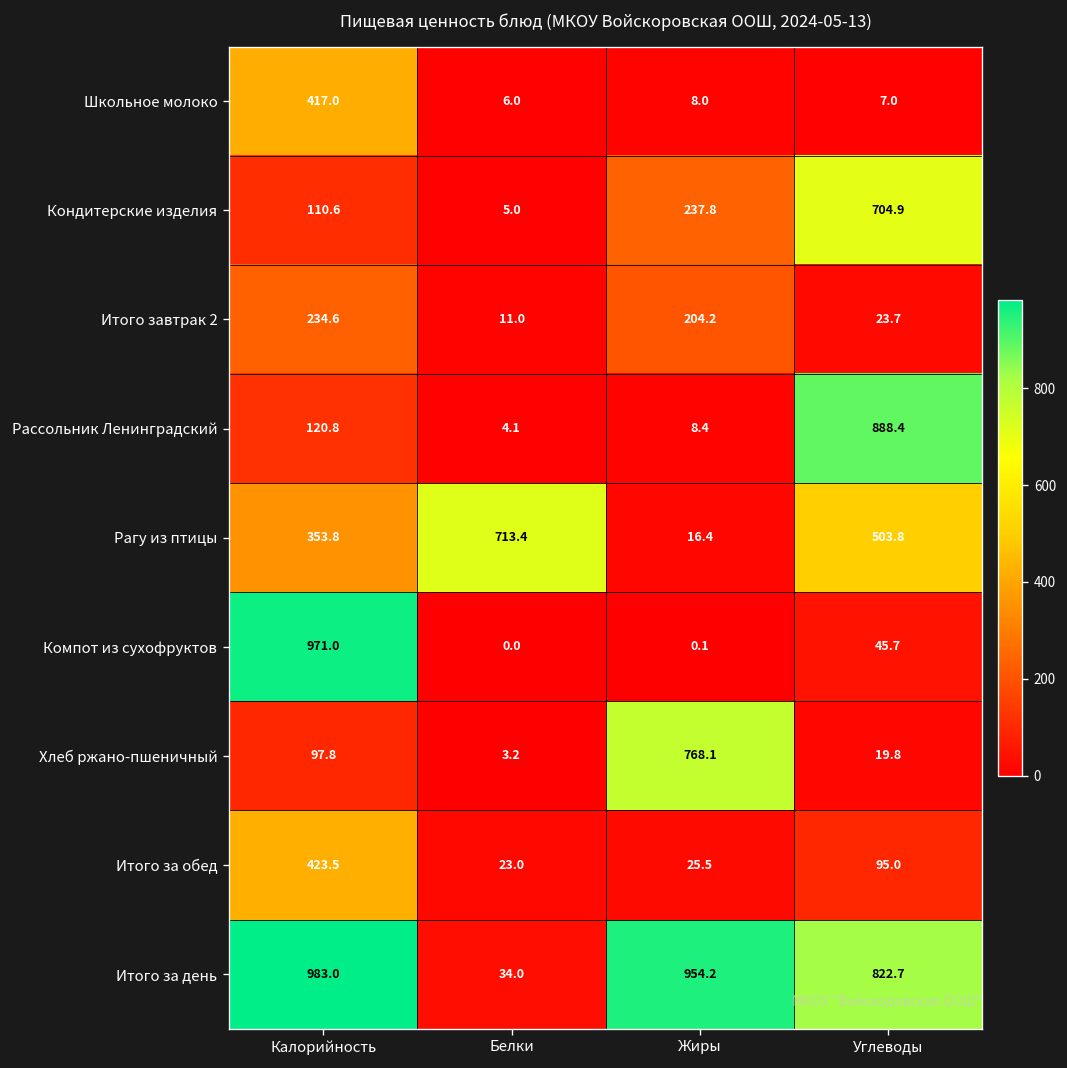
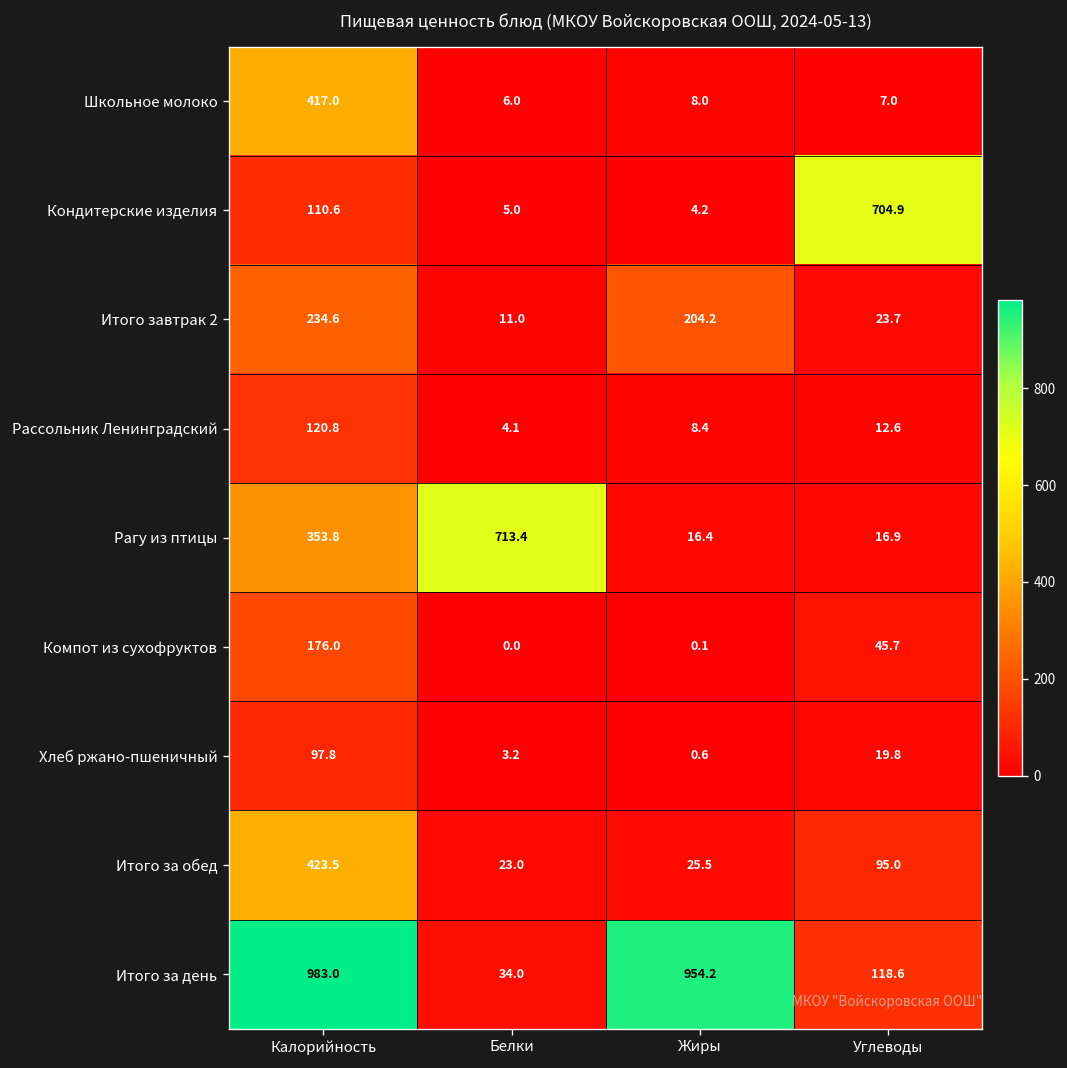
  {
    "Школьное молоко": {
      "Калорийность": 417.0,
      "Белки": 6.0,
      "Жиры": 8.0,
      "Углеводы": 7.0
    },
    "Кондитерские изделия": {
      "Калорийность": 110.6,
      "Белки": 5.0,
-     "Жиры": 237.8,
+     "Жиры": 4.2,
      "Углеводы": 704.9
    },
    "Итого завтрак 2": {
      "Калорийность": 234.6,
      "Белки": 11.0,
      "Жиры": 204.2,
      "Углеводы": 23.7
    },
    "Рассольник Ленинградский": {
      "Калорийность": 120.8,
      "Белки": 4.1,
      "Жиры": 8.4,
-     "Углеводы": 888.4
+     "Углеводы": 12.6
    },
    "Рагу из птицы": {
      "Калорийность": 353.8,
      "Белки": 713.4,
      "Жиры": 16.4,
-     "Углеводы": 503.8
+     "Углеводы": 16.9
    },
    "Компот из сухофруктов": {
-     "Калорийность": 971.0,
+     "Калорийность": 176.0,
      "Белки": 0.0,
      "Жиры": 0.1,
      "Углеводы": 45.7
    },
    "Хлеб ржано-пшеничный": {
      "Калорийность": 97.8,
      "Белки": 3.2,
-     "Жиры": 768.1,
+     "Жиры": 0.6,
      "Углеводы": 19.8
    },
    "Итого за обед": {
      "Калорийность": 423.5,
      "Белки": 23.0,
      "Жиры": 25.5,
      "Углеводы": 95.0
    },
    "Итого за день": {
      "Калорийность": 983.0,
      "Белки": 34.0,
      "Жиры": 954.2,
-     "Углеводы": 822.7
+     "Углеводы": 118.6
    }
  }
